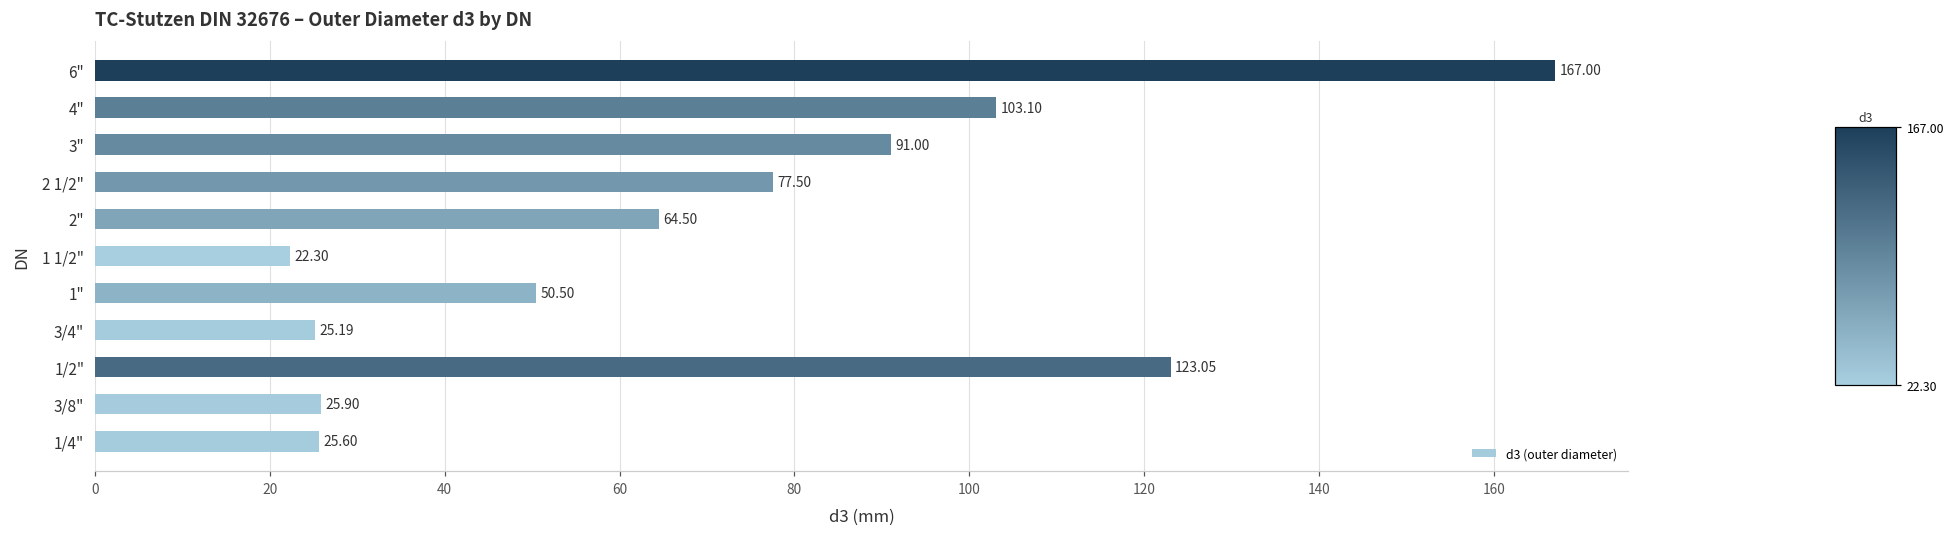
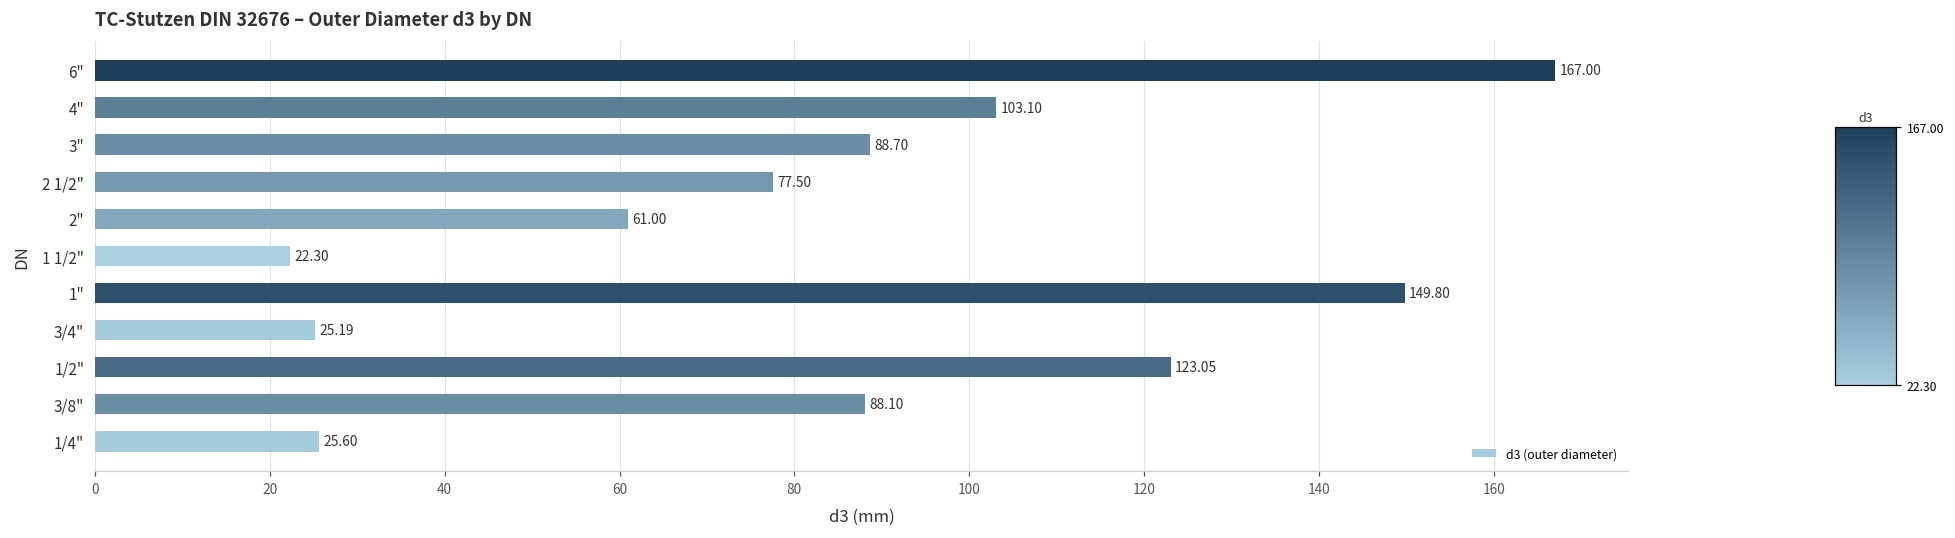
  {
    "6\"": 167.00,
    "4\"": 103.10,
-   "3\"": 91.00,
+   "3\"": 88.70,
    "2 1/2\"": 77.50,
-   "2\"": 64.50,
+   "2\"": 61.00,
    "1 1/2\"": 22.30,
-   "1\"": 50.50,
+   "1\"": 149.80,
    "3/4\"": 25.19,
    "1/2\"": 123.05,
-   "3/8\"": 25.90,
+   "3/8\"": 88.10,
    "1/4\"": 25.60
  }
